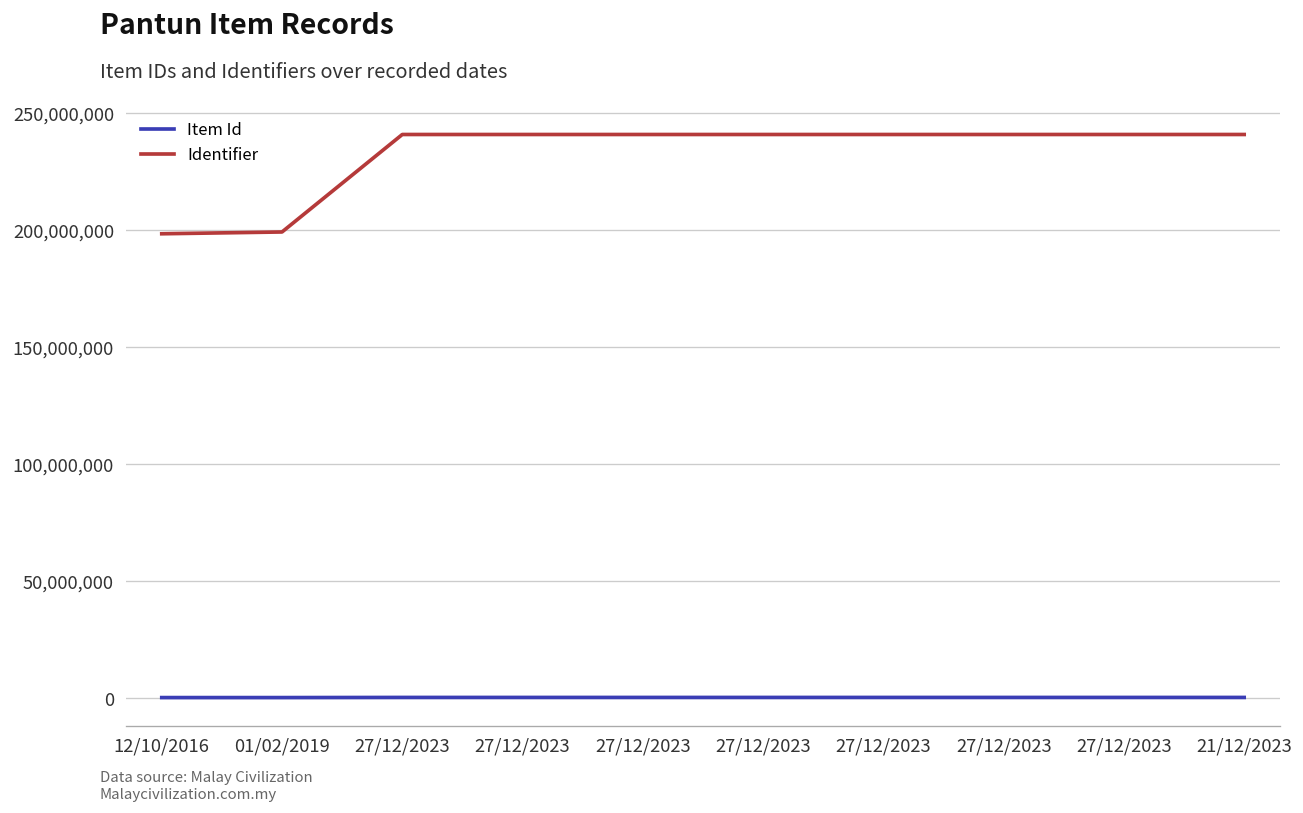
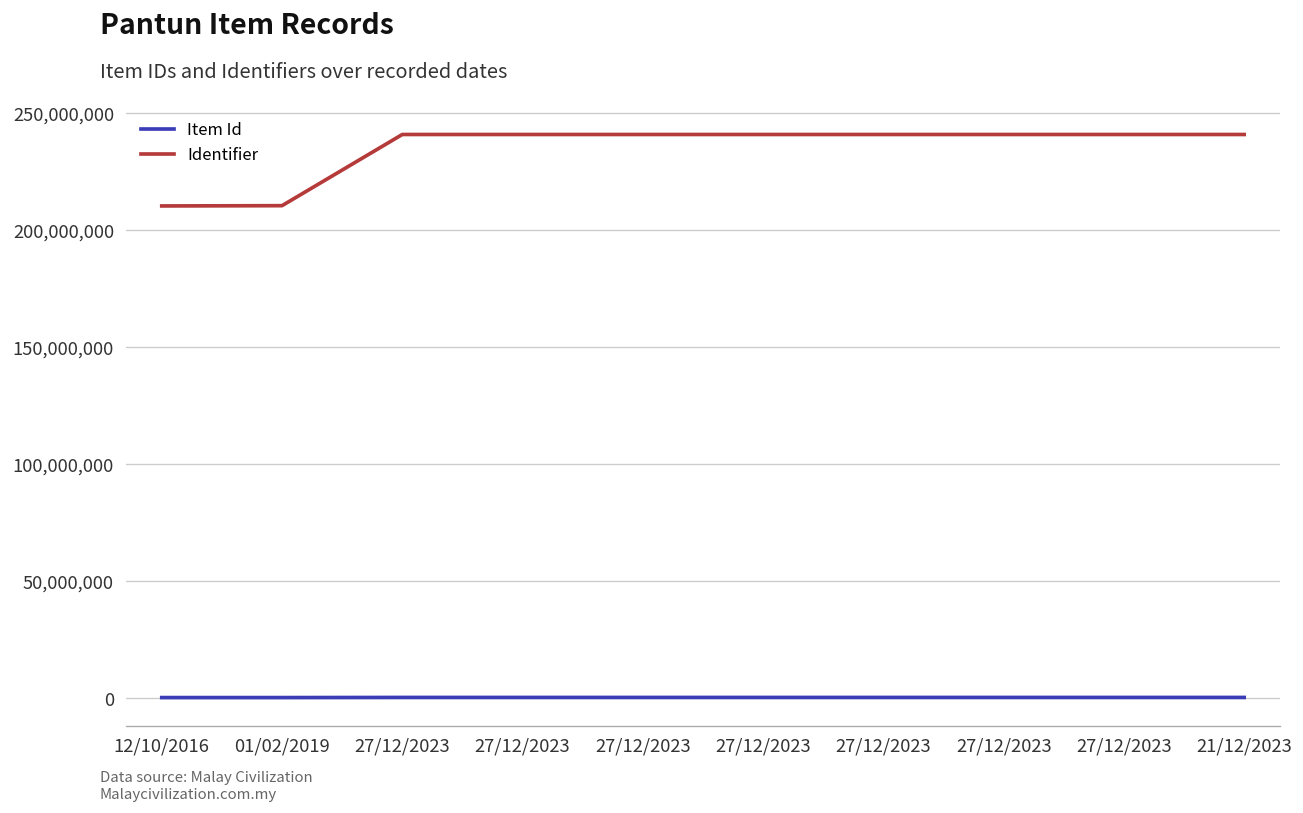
  {
    "Item Id": {
      "12/10/2016": "0",
      "01/02/2019": "0",
      "21/12/2023": "0"
    },
    "Identifier": {
-     "12/10/2016": "198,000,000",
-     "01/02/2019": "199,000,000",
+     "12/10/2016": "210,000,000",
+     "01/02/2019": "210,000,000",
      "21/12/2023": "241,000,000"
    }
  }
